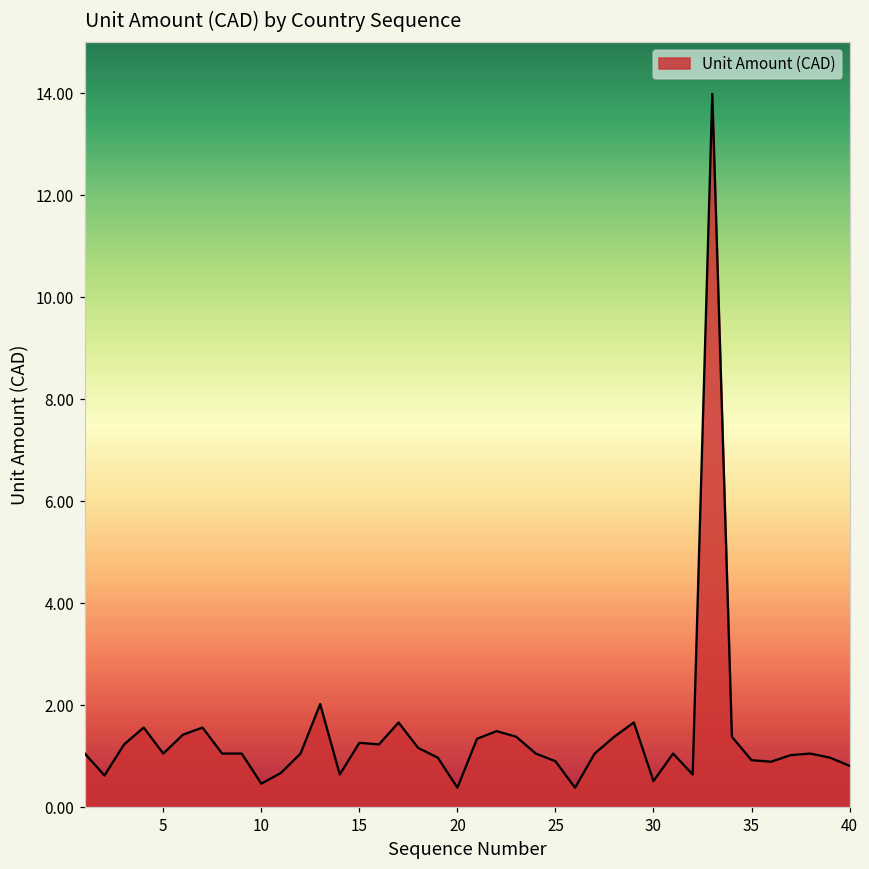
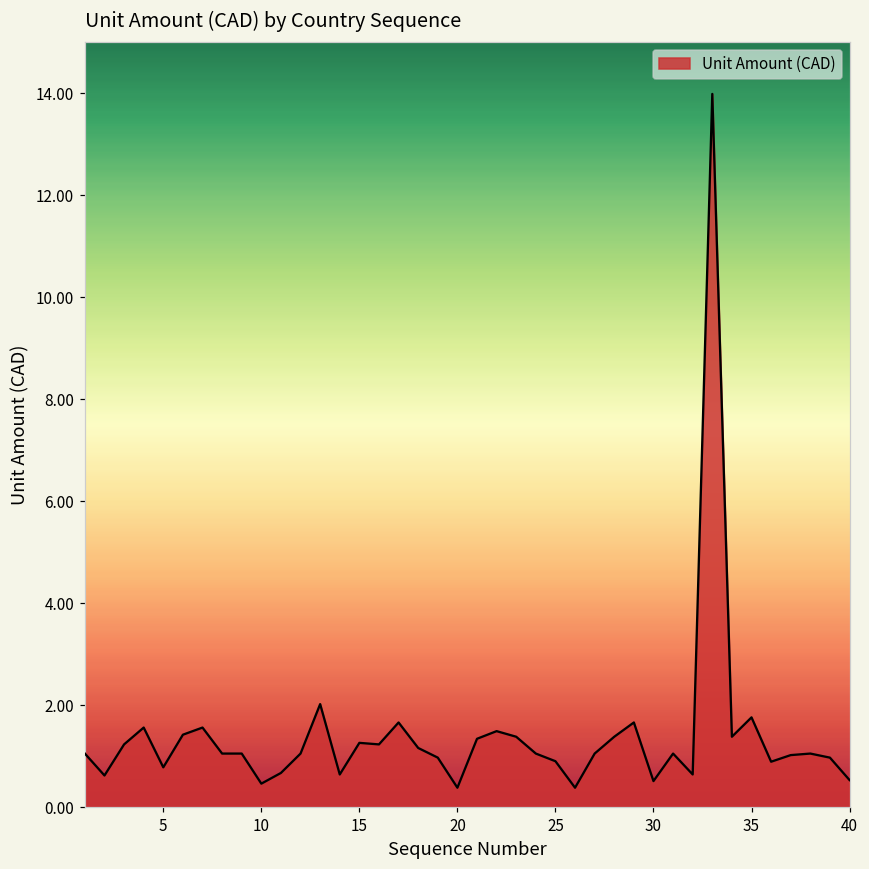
  {
-   "5": 1.1,
+   "5": 0.8,
    "10": 0.5,
    "15": 1.3,
    "20": 0.4,
    "25": 0.9,
    "30": 0.5,
-   "35": 0.9,
-   "40": 0.8
+   "35": 1.8,
+   "40": 0.5
  }
